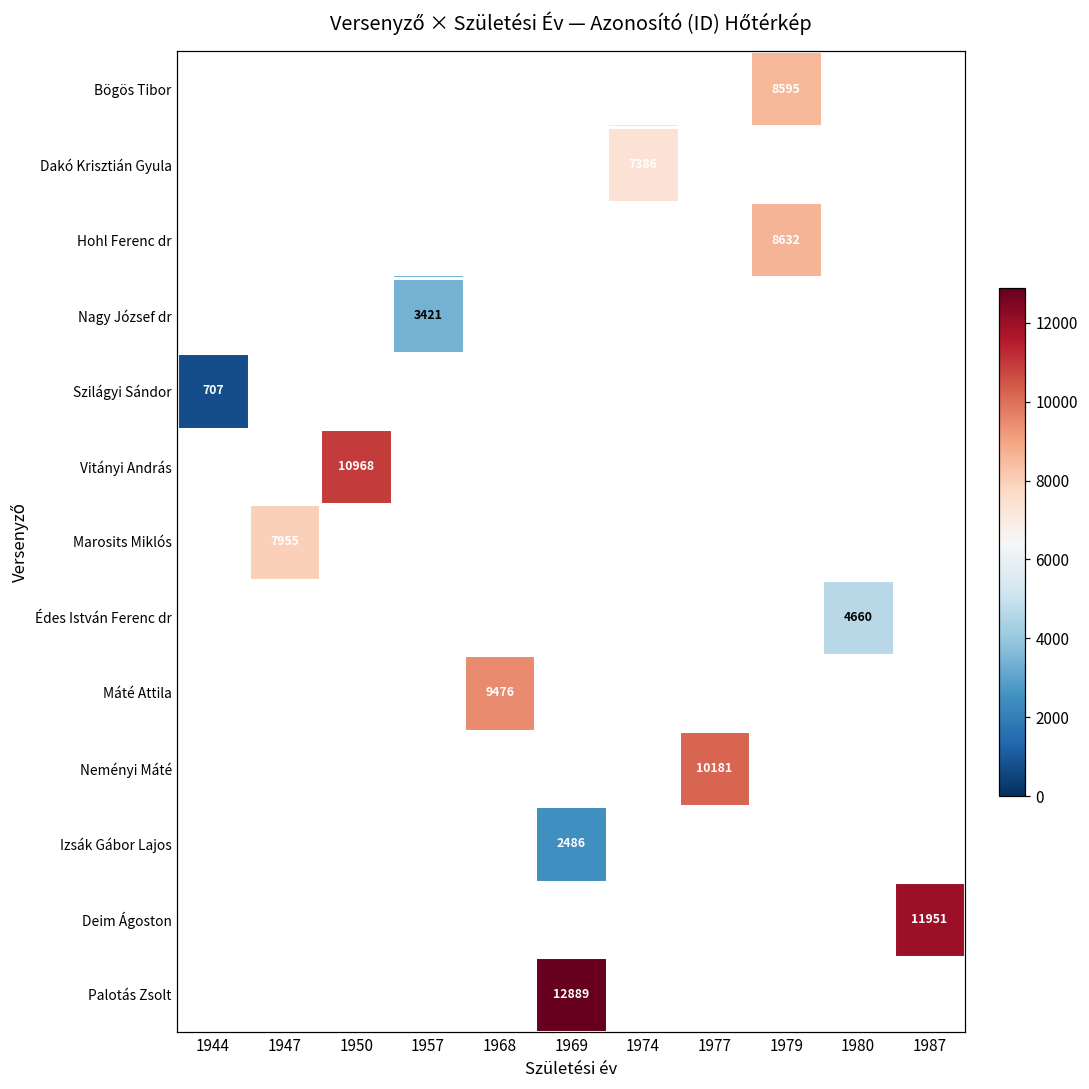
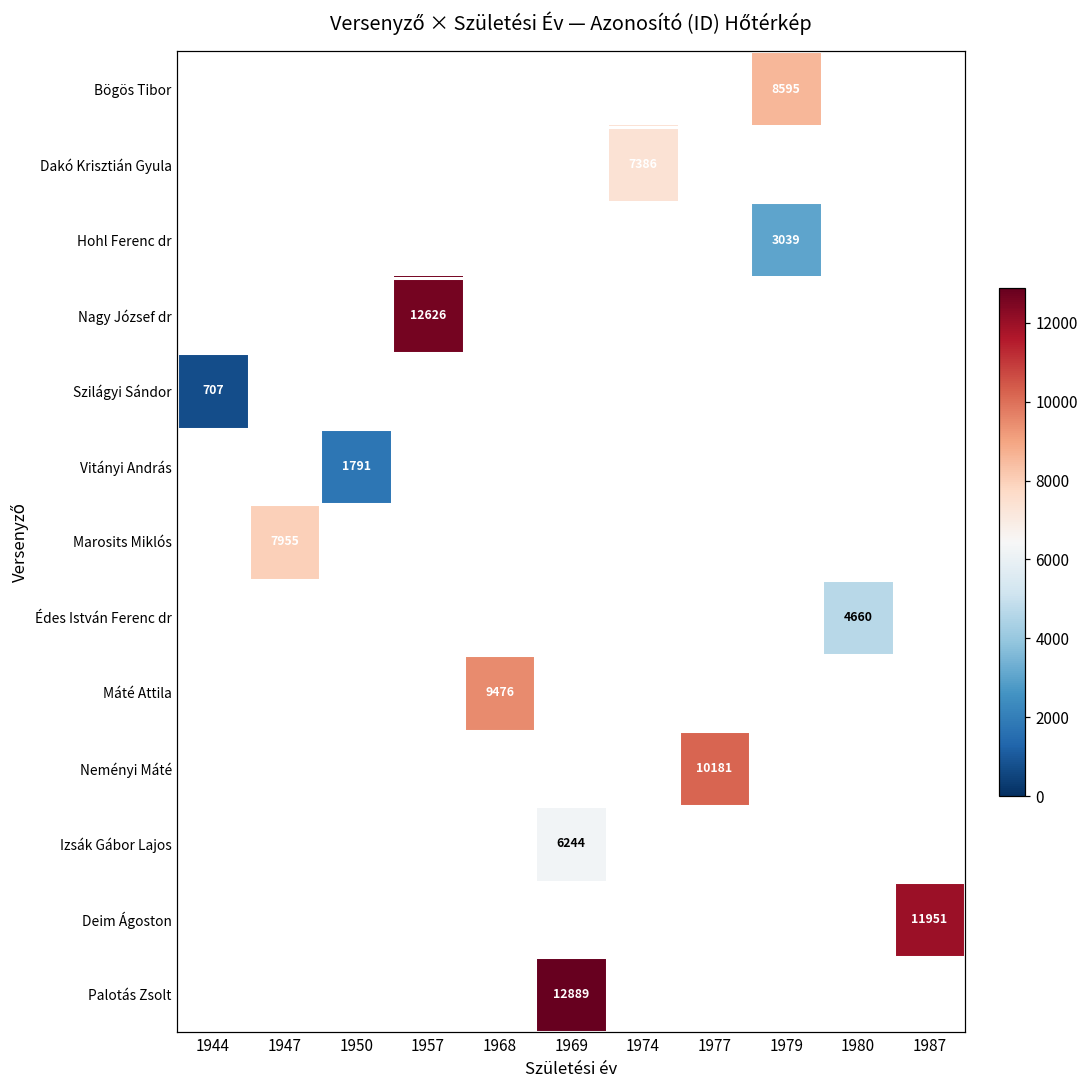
  {
    "Bögös Tibor": {
      "1979": 8595
    },
    "Hohl Ferenc dr": {
-     "1979": 8632
+     "1979": 3039
    },
    "Nagy József dr": {
-     "1957": 3421
+     "1957": 12626
    },
    "Szilágyi Sándor": {
      "1944": 707
    },
    "Vitányi András": {
-     "1950": 10968
+     "1950": 1791
    },
    "Marosits Miklós": {
      "1947": 7955
    },
    "Édes István Ferenc dr": {
      "1980": 4660
    },
    "Máté Attila": {
      "1968": 9476
    },
    "Neményi Máté": {
      "1977": 10181
    },
    "Izsák Gábor Lajos": {
-     "1969": 2486
+     "1969": 6244
    },
    "Deim Ágoston": {
      "1987": 11951
    },
    "Palotás Zsolt": {
      "1969": 12889
    }
  }
